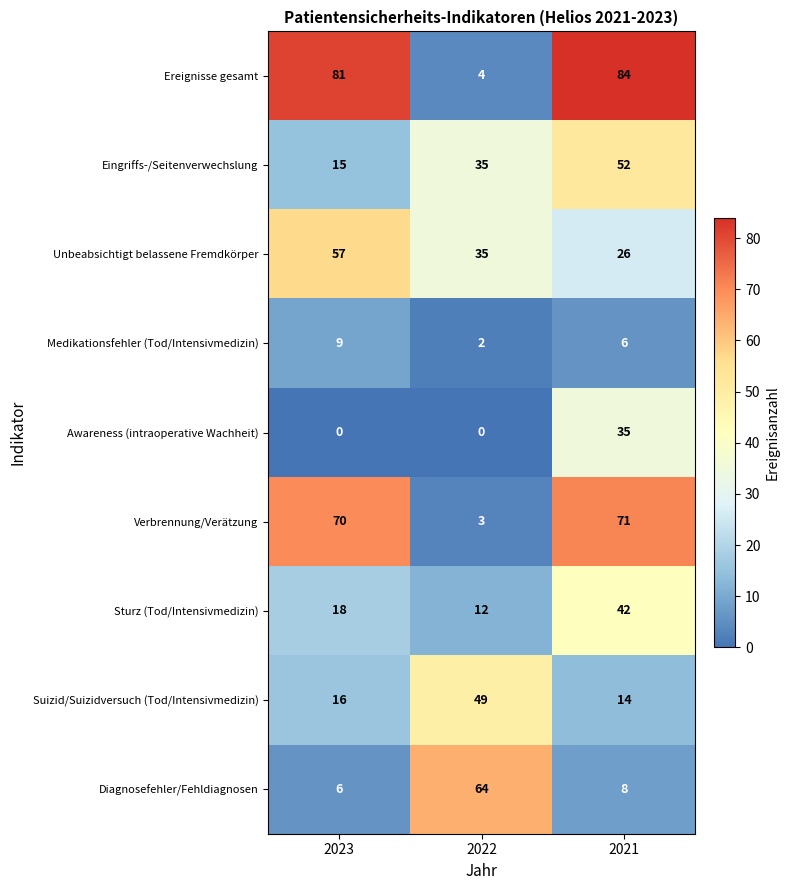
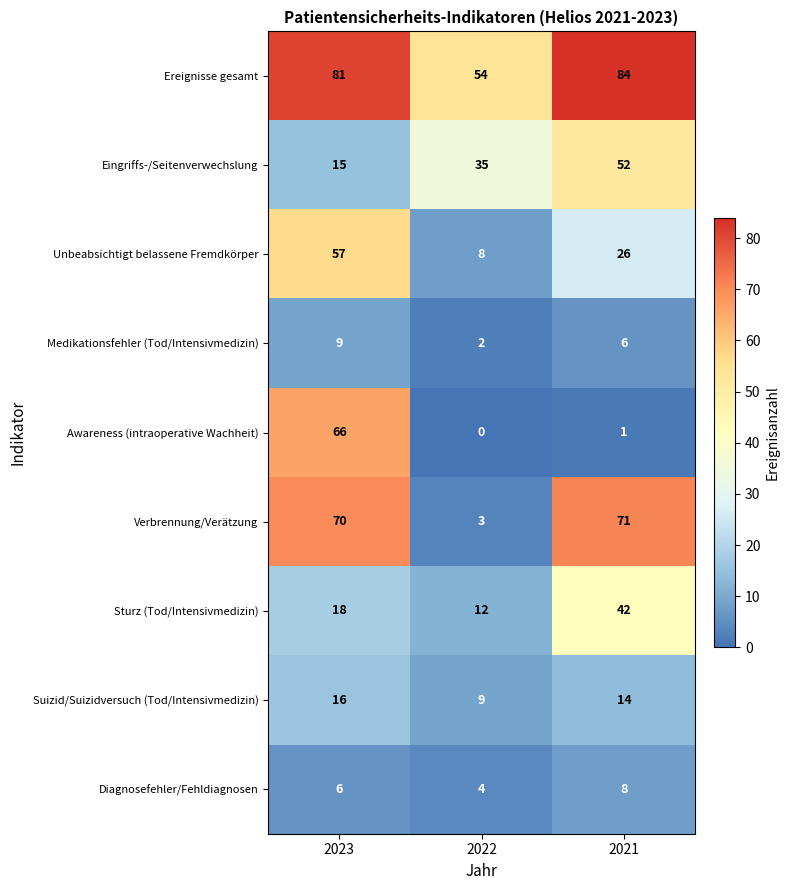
  {
    "Ereignisse gesamt": {
      "2023": 81,
-     "2022": 4,
+     "2022": 54,
      "2021": 84
    },
    "Eingriffs-/Seitenverwechslung": {
      "2023": 15,
      "2022": 35,
      "2021": 52
    },
    "Unbeabsichtigt belassene Fremdkörper": {
      "2023": 57,
-     "2022": 35,
+     "2022": 8,
      "2021": 26
    },
    "Medikationsfehler (Tod/Intensivmedizin)": {
      "2023": 9,
      "2022": 2,
      "2021": 6
    },
    "Awareness (intraoperative Wachheit)": {
-     "2023": 0,
+     "2023": 66,
      "2022": 0,
-     "2021": 35
+     "2021": 1
    },
    "Verbrennung/Verätzung": {
      "2023": 70,
      "2022": 3,
      "2021": 71
    },
    "Sturz (Tod/Intensivmedizin)": {
      "2023": 18,
      "2022": 12,
      "2021": 42
    },
    "Suizid/Suizidversuch (Tod/Intensivmedizin)": {
      "2023": 16,
-     "2022": 49,
+     "2022": 9,
      "2021": 14
    },
    "Diagnosefehler/Fehldiagnosen": {
      "2023": 6,
-     "2022": 64,
+     "2022": 4,
      "2021": 8
    }
  }
